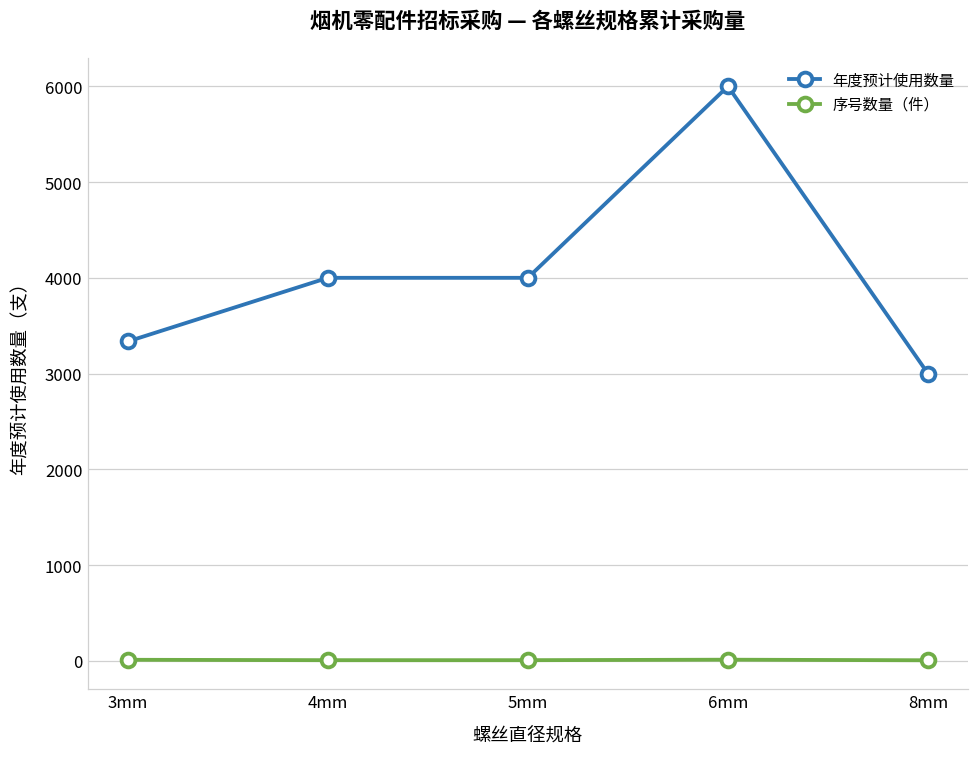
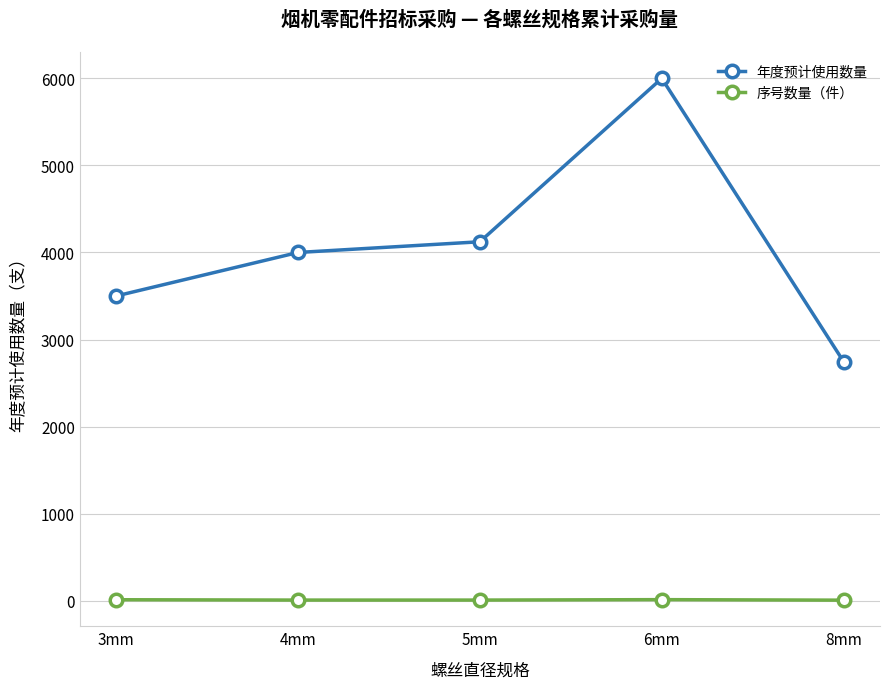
  {
    "年度预计使用数量": {
-     "3mm": 3300,
+     "3mm": 3500,
      "4mm": 4000,
-     "5mm": 4000,
+     "5mm": 4100,
      "6mm": 6000,
-     "8mm": 3000
+     "8mm": 2700
    },
    "序号数量（件）": {
      "3mm": 0,
      "4mm": 0,
      "5mm": 0,
      "6mm": 0,
      "8mm": 0
    }
  }
